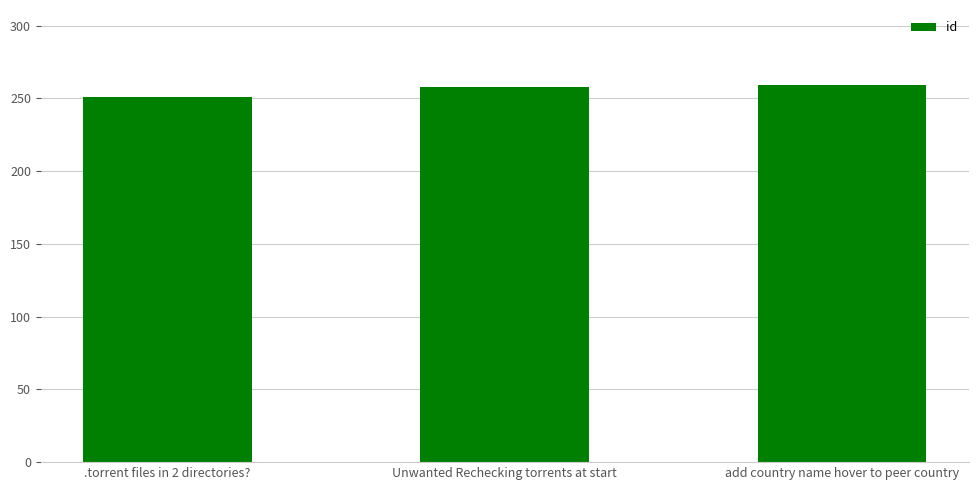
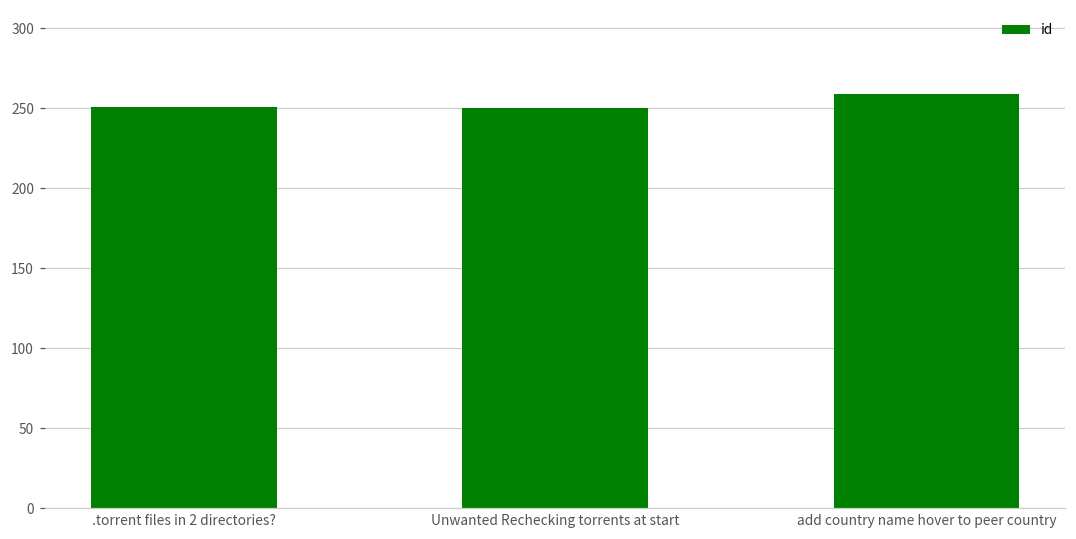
  {
    ".torrent files in 2 directories?": 251,
-   "Unwanted Rechecking torrents at start": 258,
+   "Unwanted Rechecking torrents at start": 250,
    "add country name hover to peer country": 259
  }
